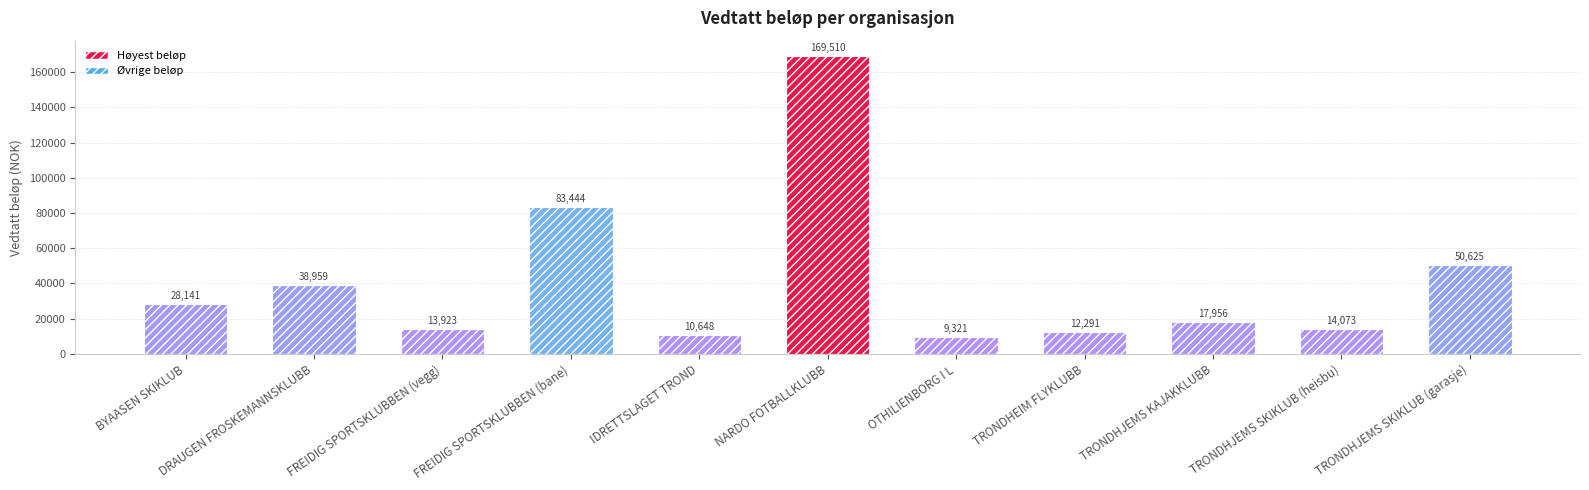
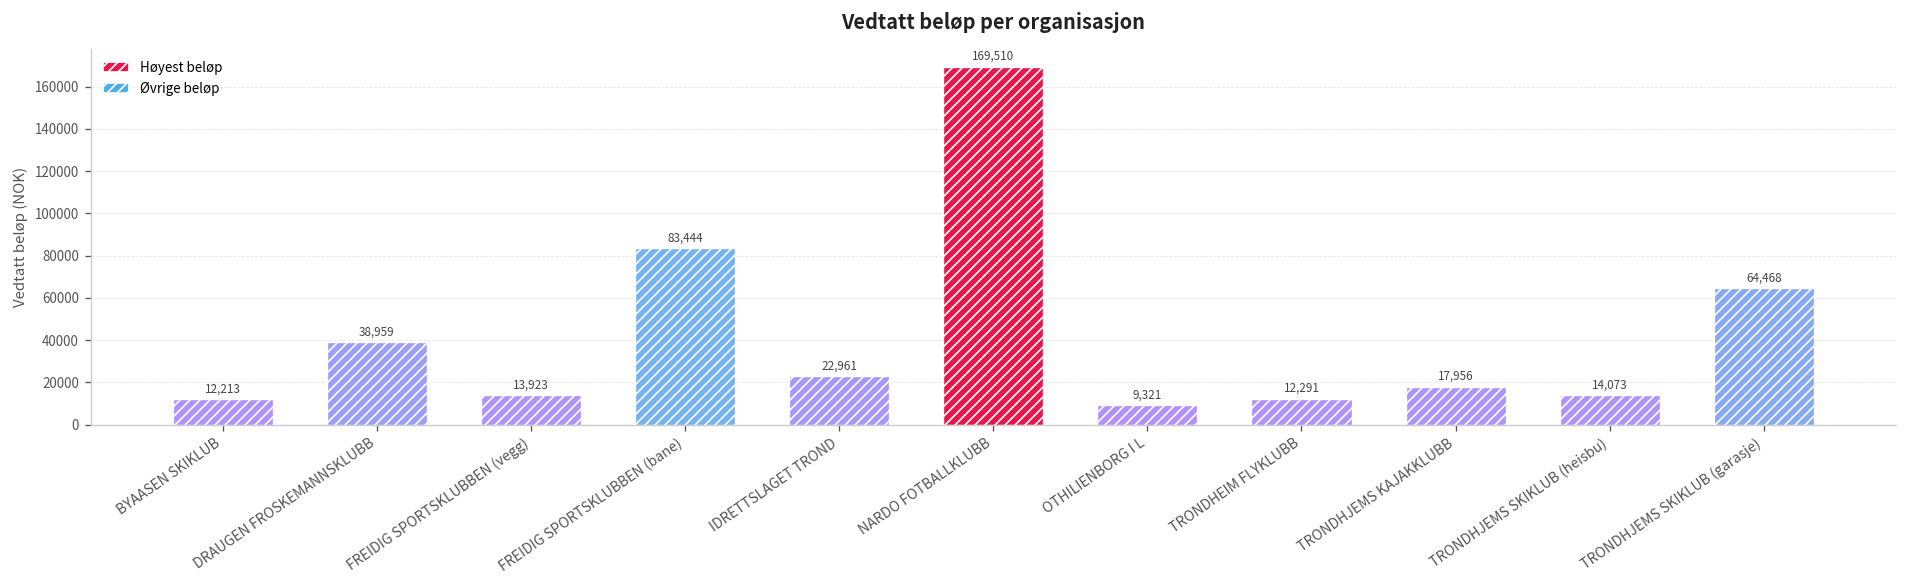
  {
-   "BYAASEN SKIKLUB": "28,141",
+   "BYAASEN SKIKLUB": "12,213",
    "DRAUGEN FROSKEMANNSKLUBB": "38,959",
    "FREIDIG SPORTSKLUBBEN (vegg)": "13,923",
    "FREIDIG SPORTSKLUBBEN (bane)": "83,444",
-   "IDRETTSLAGET TROND": "10,648",
+   "IDRETTSLAGET TROND": "22,961",
    "NARDO FOTBALLKLUBB": "169,510",
    "OTHILIENBORG I L": "9,321",
    "TRONDHEIM FLYKLUBB": "12,291",
    "TRONDHJEMS KAJAKKLUBB": "17,956",
    "TRONDHJEMS SKIKLUB (heisbu)": "14,073",
-   "TRONDHJEMS SKIKLUB (garasje)": "50,625"
+   "TRONDHJEMS SKIKLUB (garasje)": "64,468"
  }
